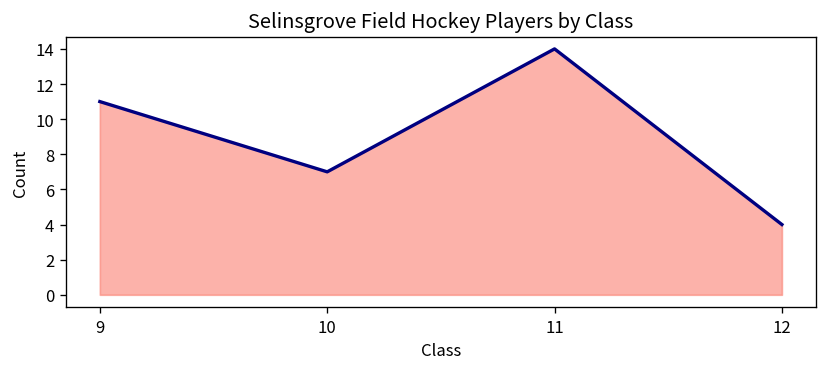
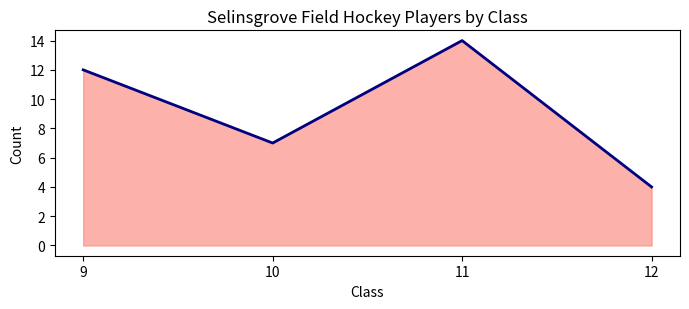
  {
-   "9": 11,
+   "9": 12,
    "10": 7,
    "11": 14,
    "12": 4
  }
